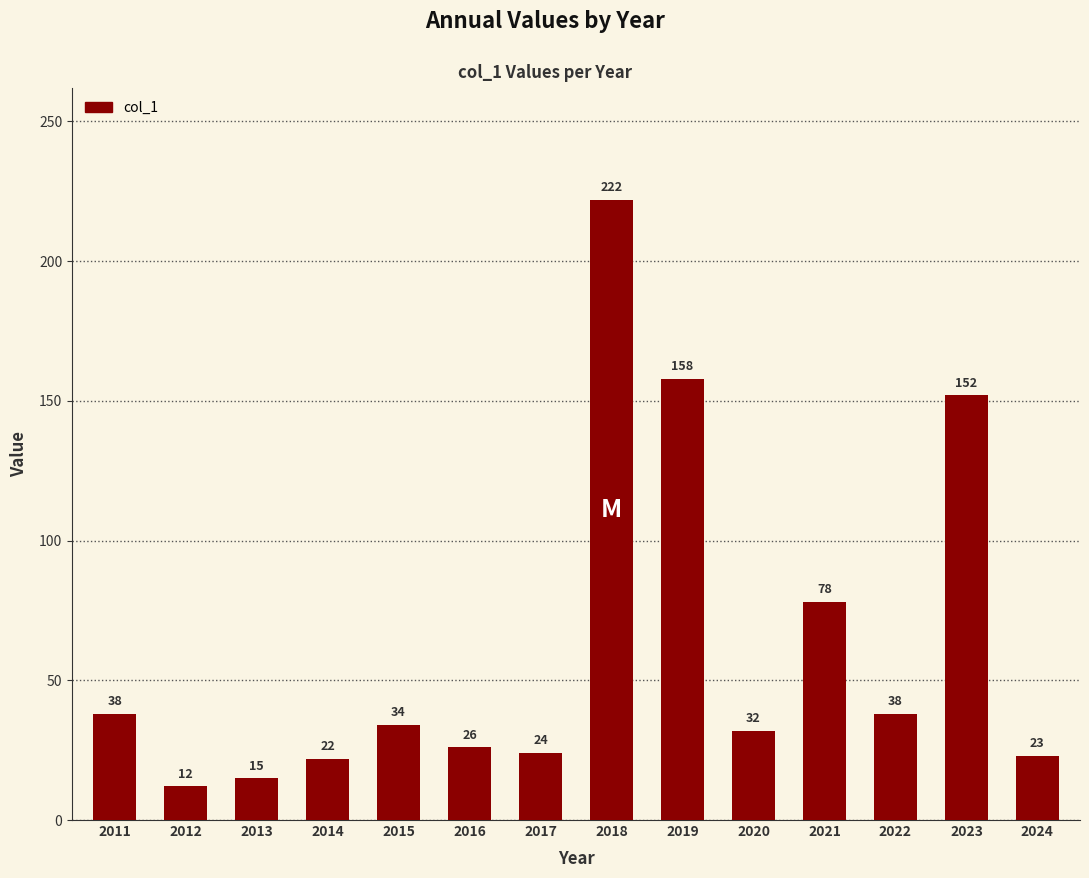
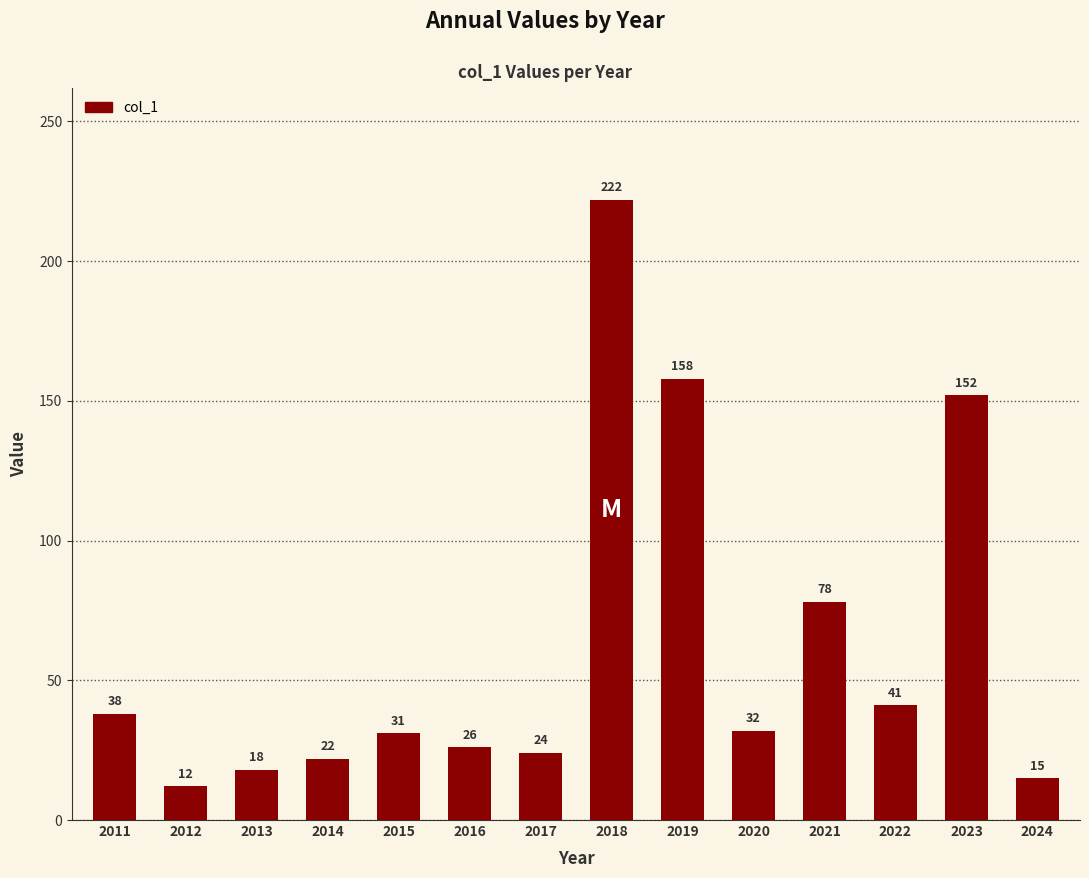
  {
    "2011": 38,
    "2012": 12,
-   "2013": 15,
+   "2013": 18,
    "2014": 22,
-   "2015": 34,
+   "2015": 31,
    "2016": 26,
    "2017": 24,
    "2018": 222,
    "2019": 158,
    "2020": 32,
    "2021": 78,
-   "2022": 38,
+   "2022": 41,
    "2023": 152,
-   "2024": 23
+   "2024": 15
  }
